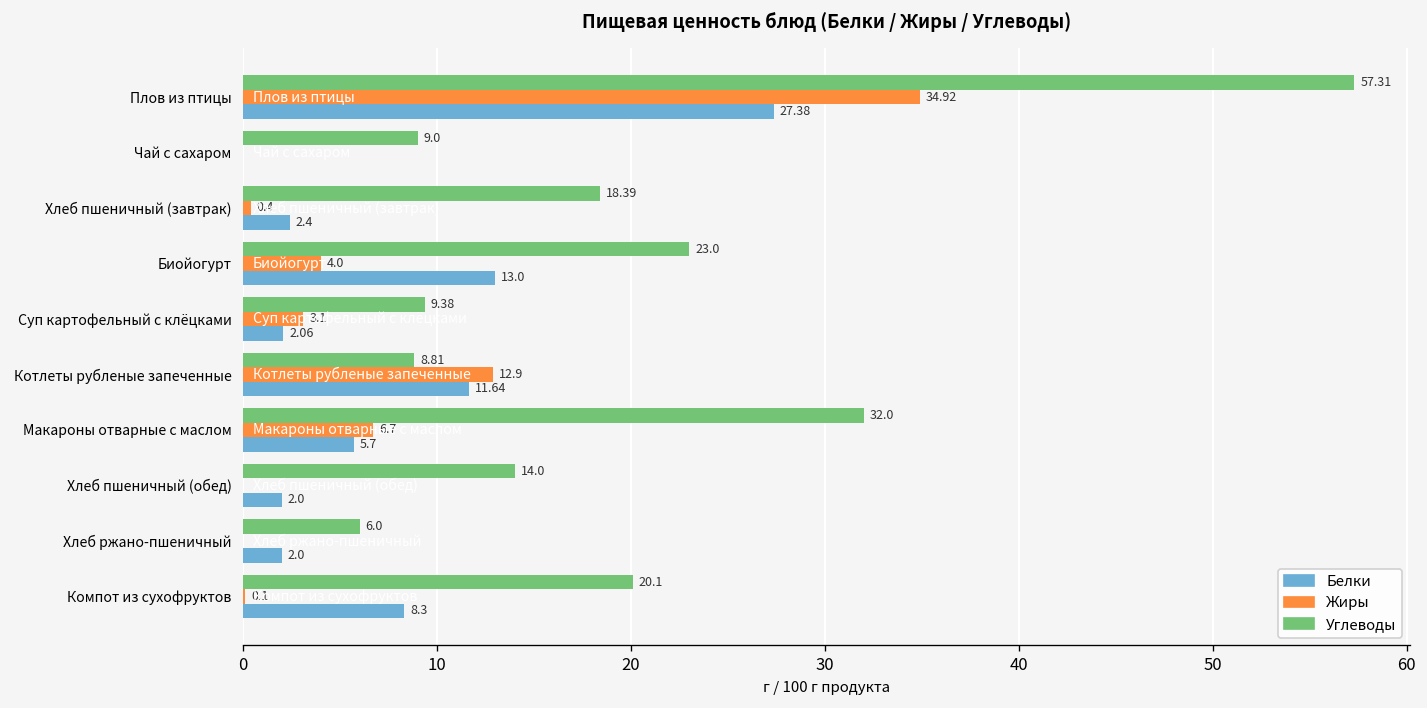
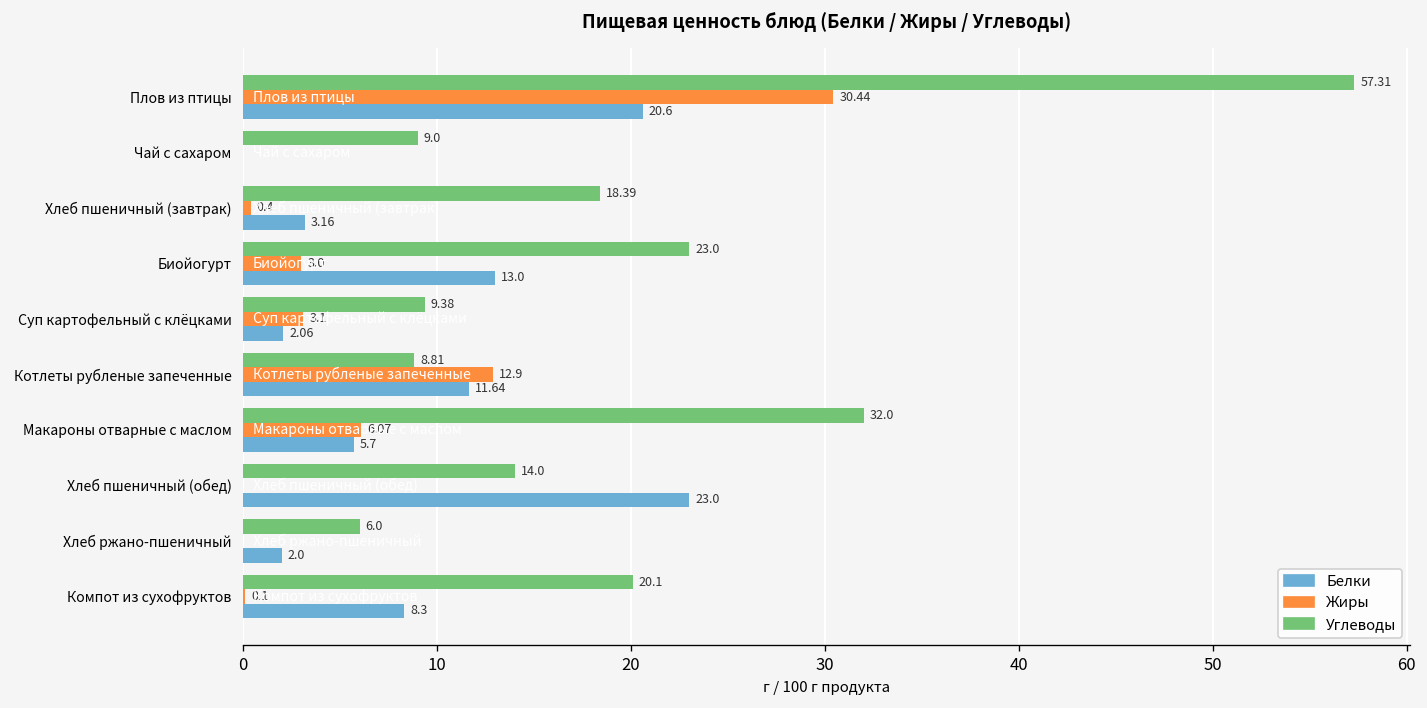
  {
    "Белки": {
-     "Плов из птицы": 27.38,
-     "Хлеб пшеничный (завтрак)": 2.4,
+     "Плов из птицы": 20.6,
+     "Хлеб пшеничный (завтрак)": 3.16,
      "Биойогурт": 13.0,
      "Суп картофельный с клёцками": 2.06,
      "Котлеты рубленые запеченные": 11.64,
      "Макароны отварные с маслом": 5.7,
-     "Хлеб пшеничный (обед)": 2.0,
+     "Хлеб пшеничный (обед)": 23.0,
      "Хлеб ржано-пшеничный": 2.0,
      "Компот из сухофруктов": 8.3
    },
    "Жиры": {
-     "Плов из птицы": 34.92,
+     "Плов из птицы": 30.44,
      "Хлеб пшеничный (завтрак)": 0.4,
-     "Биойогурт": 4.0,
+     "Биойогурт": 3.0,
      "Суп картофельный с клёцками": 3.1,
      "Котлеты рубленые запеченные": 12.9,
-     "Макароны отварные с маслом": 6.7,
+     "Макароны отварные с маслом": 6.07,
      "Компот из сухофруктов": 0.1
    },
    "Углеводы": {
      "Плов из птицы": 57.31,
      "Чай с сахаром": 9.0,
      "Хлеб пшеничный (завтрак)": 18.39,
      "Биойогурт": 23.0,
      "Суп картофельный с клёцками": 9.38,
      "Котлеты рубленые запеченные": 8.81,
      "Макароны отварные с маслом": 32.0,
      "Хлеб пшеничный (обед)": 14.0,
      "Хлеб ржано-пшеничный": 6.0,
      "Компот из сухофруктов": 20.1
    }
  }
